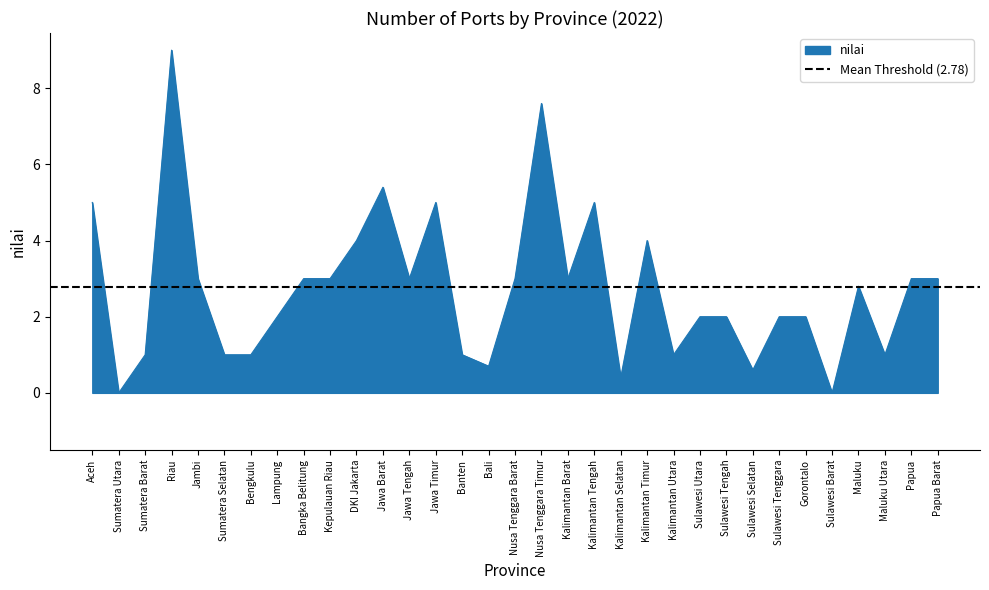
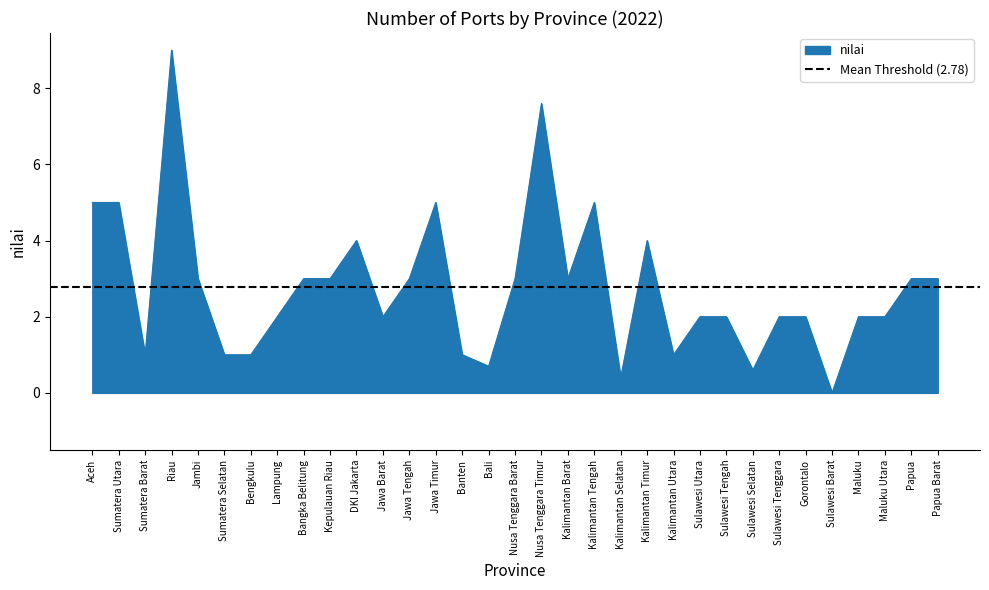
  {
    "Aceh": 5.0,
-   "Sumatera Utara": 0,
+   "Sumatera Utara": 5,
    "Sumatera Barat": 1.0,
    "Riau": 9.0,
    "Jambi": 3.0,
    "Sumatera Selatan": 1.0,
    "Bengkulu": 1.0,
    "Lampung": 2.0,
    "Bangka Belitung": 3.0,
    "Kepulauan Riau": 3.0,
    "DKI Jakarta": 4.0,
-   "Jawa Barat": 5.4,
+   "Jawa Barat": 2.0,
    "Jawa Tengah": 3.0,
    "Jawa Timur": 5.0,
    "Banten": 1.0,
    "Bali": 0.7,
    "Nusa Tenggara Barat": 3.0,
    "Nusa Tenggara Timur": 7.6,
    "Kalimantan Barat": 3.0,
    "Kalimantan Tengah": 5.0,
    "Kalimantan Selatan": 0.4,
    "Kalimantan Timur": 4.0,
    "Kalimantan Utara": 1.0,
    "Sulawesi Utara": 2.0,
    "Sulawesi Tengah": 2.0,
    "Sulawesi Selatan": 0.6,
    "Sulawesi Tenggara": 2.0,
    "Gorontalo": 2.0,
    "Sulawesi Barat": 0.0,
-   "Maluku": 2.8,
-   "Maluku Utara": 1,
+   "Maluku": 2.0,
+   "Maluku Utara": 2,
    "Papua": 3.0,
    "Papua Barat": 3.0
  }
